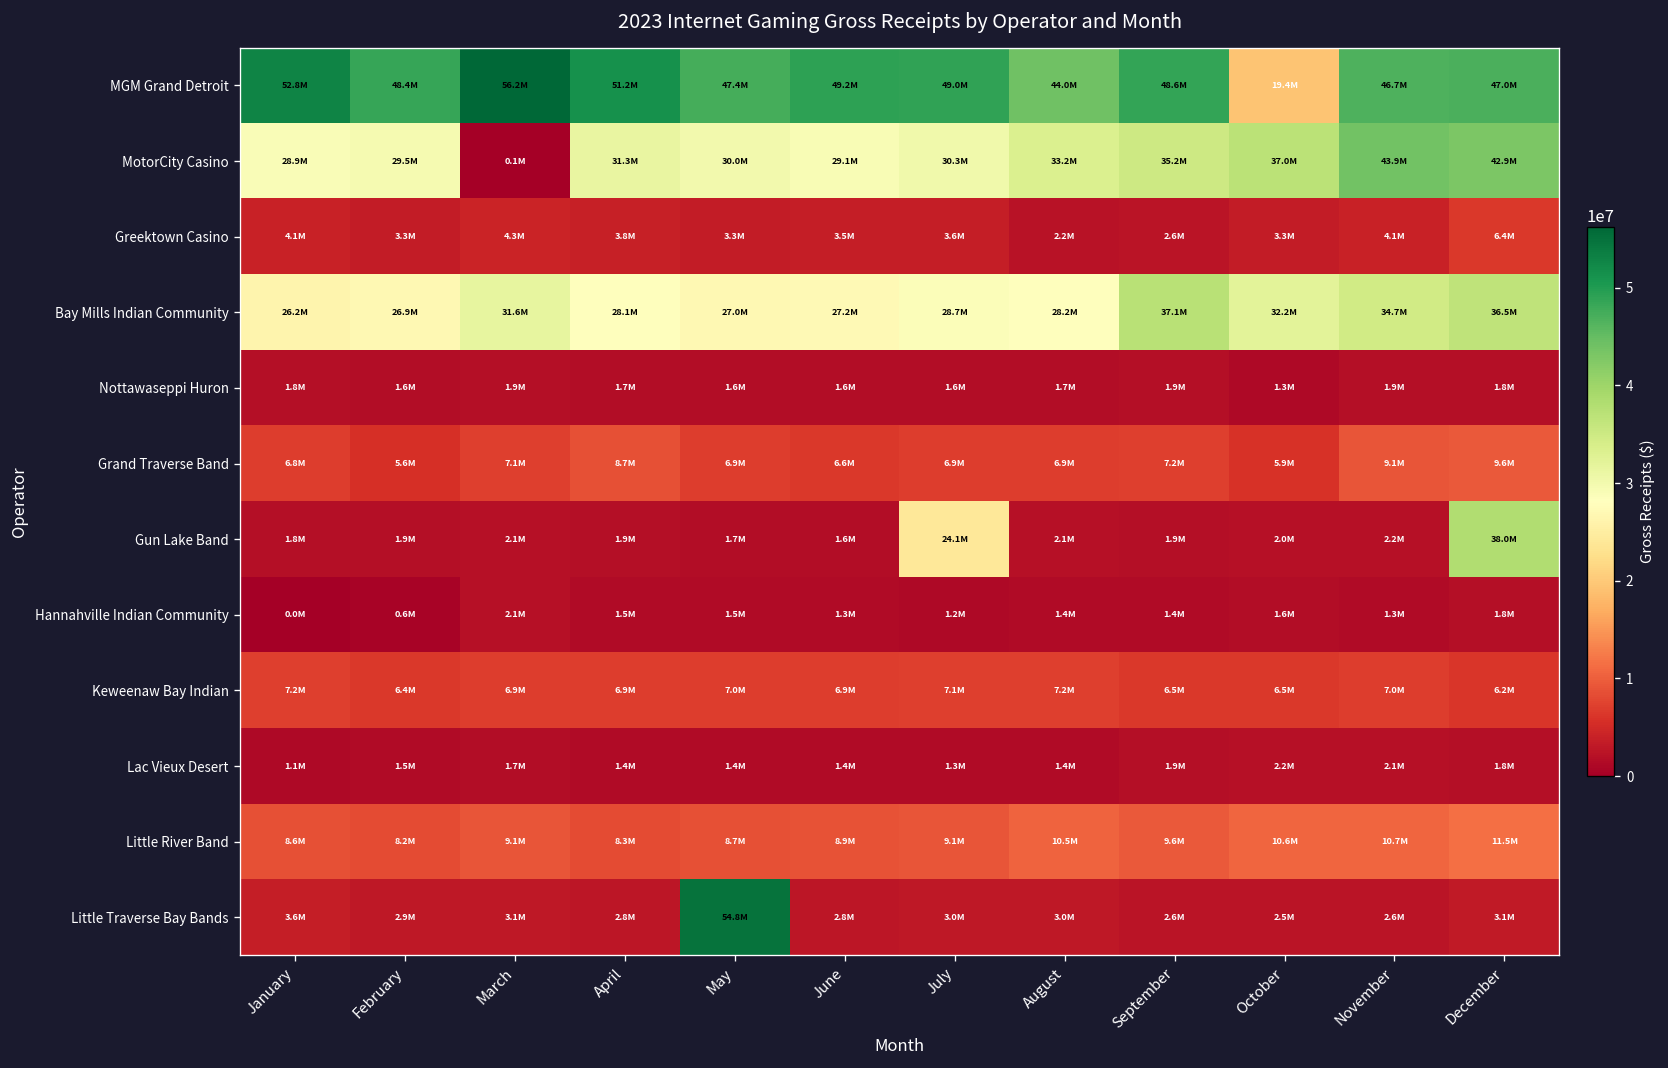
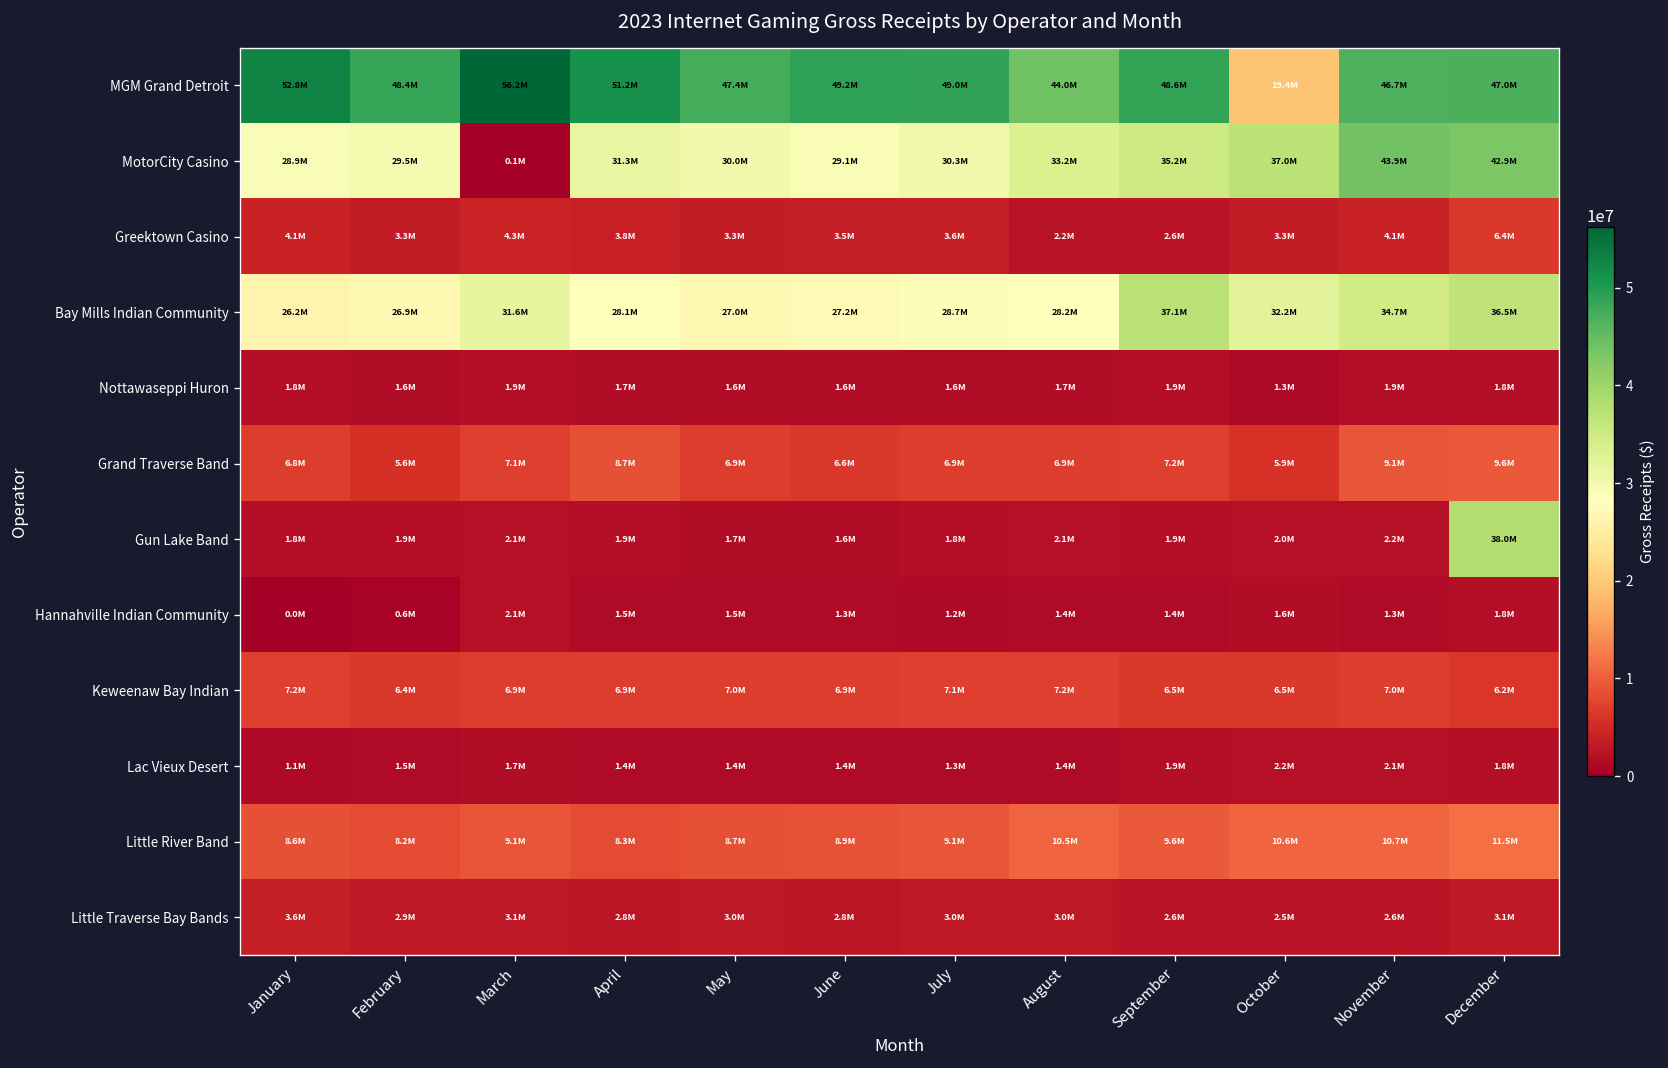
  {
    "MGM Grand Detroit": {
      "January": "52.8M",
      "February": "48.4M",
      "March": "56.2M",
      "April": "51.2M",
      "May": "47.4M",
      "June": "49.2M",
      "July": "49.0M",
      "August": "44.0M",
      "September": "48.6M",
      "October": "19.4M",
      "November": "46.7M",
      "December": "47.0M"
    },
    "MotorCity Casino": {
      "January": "28.9M",
      "February": "29.5M",
      "March": "0.1M",
      "April": "31.3M",
      "May": "30.0M",
      "June": "29.1M",
      "July": "30.3M",
      "August": "33.2M",
      "September": "35.2M",
      "October": "37.0M",
      "November": "43.9M",
      "December": "42.9M"
    },
    "Greektown Casino": {
      "January": "4.1M",
      "February": "3.3M",
      "March": "4.3M",
      "April": "3.8M",
      "May": "3.3M",
      "June": "3.5M",
      "July": "3.6M",
      "August": "2.2M",
      "September": "2.6M",
      "October": "3.3M",
      "November": "4.1M",
      "December": "6.4M"
    },
    "Bay Mills Indian Community": {
      "January": "26.2M",
      "February": "26.9M",
      "March": "31.6M",
      "April": "28.1M",
      "May": "27.0M",
      "June": "27.2M",
      "July": "28.7M",
      "August": "28.2M",
      "September": "37.1M",
      "October": "32.2M",
      "November": "34.7M",
      "December": "36.5M"
    },
    "Nottawaseppi Huron": {
      "January": "1.8M",
      "February": "1.6M",
      "March": "1.9M",
      "April": "1.7M",
      "May": "1.6M",
      "June": "1.6M",
      "July": "1.6M",
      "August": "1.7M",
      "September": "1.9M",
      "October": "1.3M",
      "November": "1.9M",
      "December": "1.8M"
    },
    "Grand Traverse Band": {
      "January": "6.8M",
      "February": "5.6M",
      "March": "7.1M",
      "April": "8.7M",
      "May": "6.9M",
      "June": "6.6M",
      "July": "6.9M",
      "August": "6.9M",
      "September": "7.2M",
      "October": "5.9M",
      "November": "9.1M",
      "December": "9.6M"
    },
    "Gun Lake Band": {
      "January": "1.8M",
      "February": "1.9M",
      "March": "2.1M",
      "April": "1.9M",
      "May": "1.7M",
      "June": "1.6M",
-     "July": "24.1M",
+     "July": "1.8M",
      "August": "2.1M",
      "September": "1.9M",
      "October": "2.0M",
      "November": "2.2M",
      "December": "38.0M"
    },
    "Hannahville Indian Community": {
      "January": "0.0M",
      "February": "0.6M",
      "March": "2.1M",
      "April": "1.5M",
      "May": "1.5M",
      "June": "1.3M",
      "July": "1.2M",
      "August": "1.4M",
      "September": "1.4M",
      "October": "1.6M",
      "November": "1.3M",
      "December": "1.8M"
    },
    "Keweenaw Bay Indian": {
      "January": "7.2M",
      "February": "6.4M",
      "March": "6.9M",
      "April": "6.9M",
      "May": "7.0M",
      "June": "6.9M",
      "July": "7.1M",
      "August": "7.2M",
      "September": "6.5M",
      "October": "6.5M",
      "November": "7.0M",
      "December": "6.2M"
    },
    "Lac Vieux Desert": {
      "January": "1.1M",
      "February": "1.5M",
      "March": "1.7M",
      "April": "1.4M",
      "May": "1.4M",
      "June": "1.4M",
      "July": "1.3M",
      "August": "1.4M",
      "September": "1.9M",
      "October": "2.2M",
      "November": "2.1M",
      "December": "1.8M"
    },
    "Little River Band": {
      "January": "8.6M",
      "February": "8.2M",
      "March": "9.1M",
      "April": "8.3M",
      "May": "8.7M",
      "June": "8.9M",
      "July": "9.1M",
      "August": "10.5M",
      "September": "9.6M",
      "October": "10.6M",
      "November": "10.7M",
      "December": "11.5M"
    },
    "Little Traverse Bay Bands": {
      "January": "3.6M",
      "February": "2.9M",
      "March": "3.1M",
      "April": "2.8M",
-     "May": "54.8M",
+     "May": "3.0M",
      "June": "2.8M",
      "July": "3.0M",
      "August": "3.0M",
      "September": "2.6M",
      "October": "2.5M",
      "November": "2.6M",
      "December": "3.1M"
    }
  }
